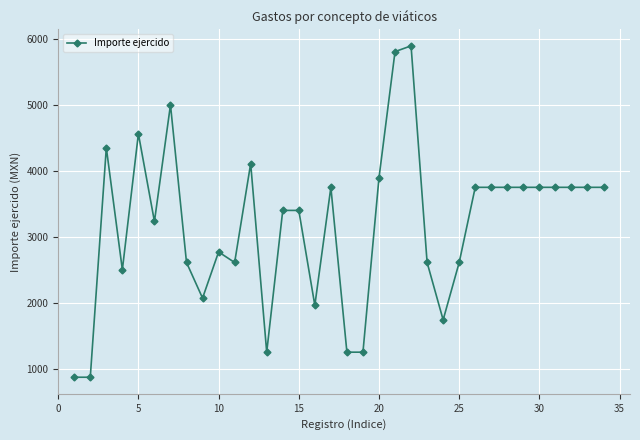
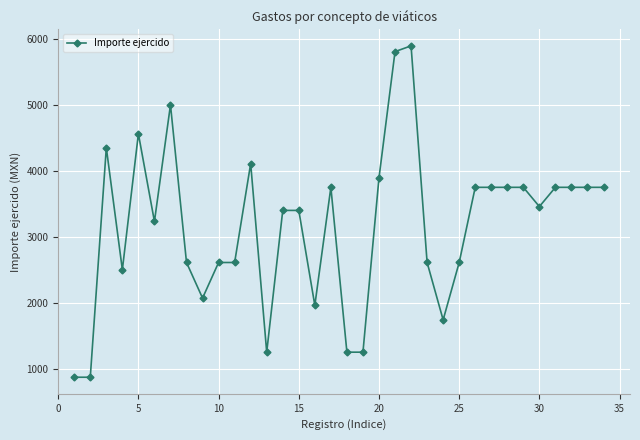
  {
    "5": 4600,
-   "10": 2800,
+   "10": 2600,
    "15": 3400,
    "20": 3900,
    "25": 2600,
-   "30": 3800
+   "30": 3500
  }
